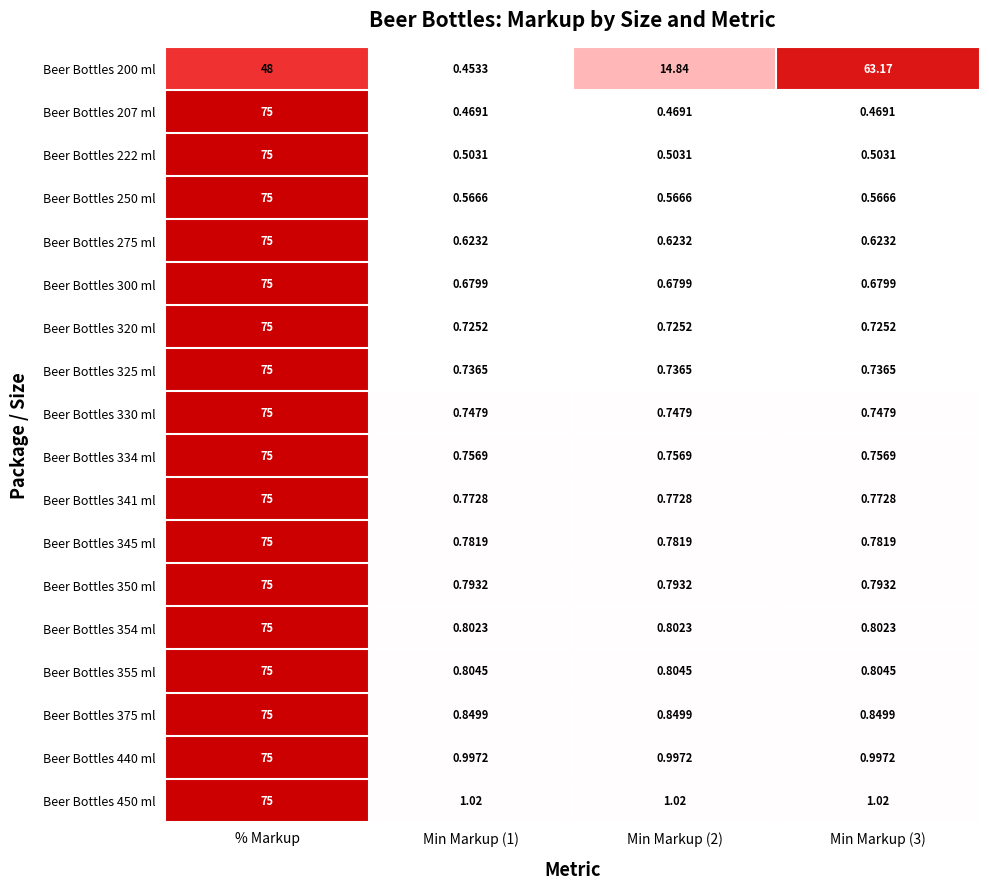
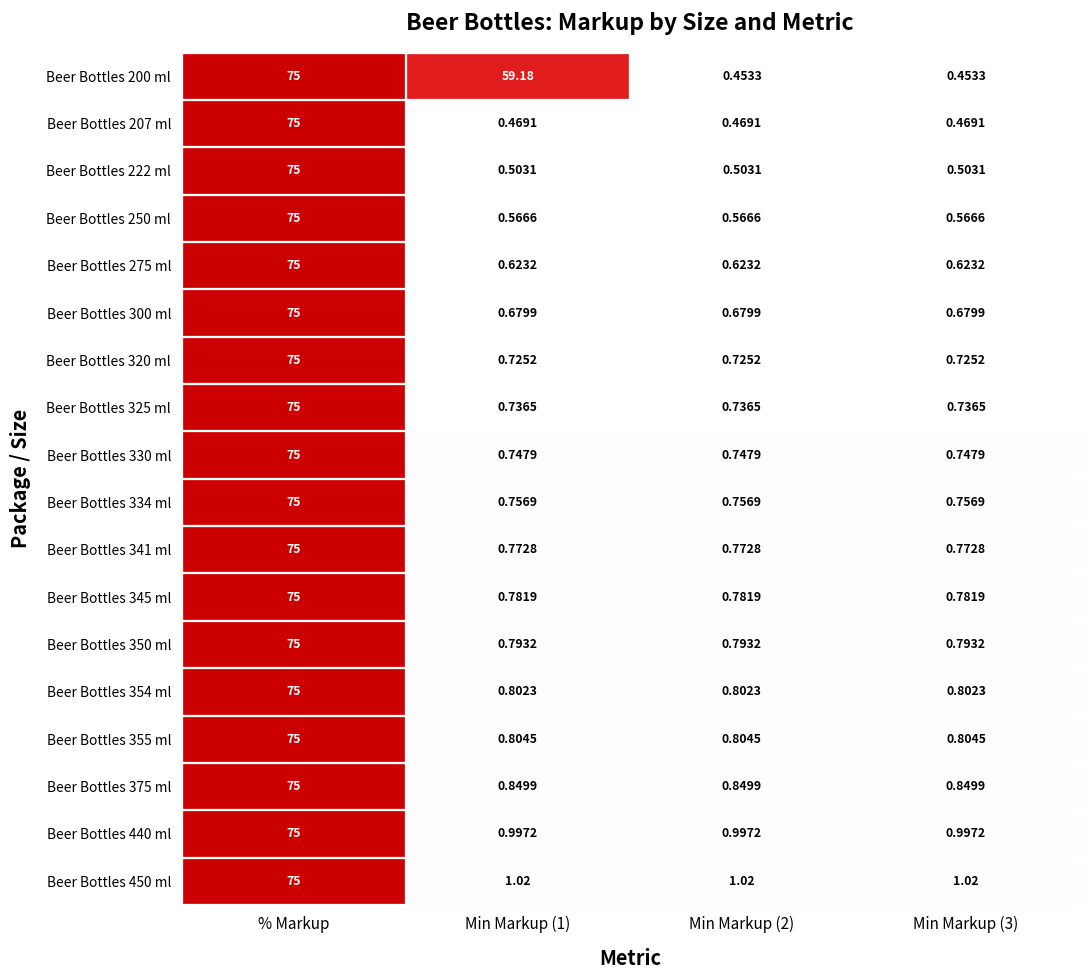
  {
    "Beer Bottles 200 ml": {
-     "% Markup": 48,
-     "Min Markup (1)": 0.4533,
-     "Min Markup (2)": 14.84,
-     "Min Markup (3)": 63.17
+     "% Markup": 75,
+     "Min Markup (1)": 59.18,
+     "Min Markup (2)": 0.4533,
+     "Min Markup (3)": 0.4533
    },
    "Beer Bottles 207 ml": {
      "% Markup": 75,
      "Min Markup (1)": 0.4691,
      "Min Markup (2)": 0.4691,
      "Min Markup (3)": 0.4691
    },
    "Beer Bottles 222 ml": {
      "% Markup": 75,
      "Min Markup (1)": 0.5031,
      "Min Markup (2)": 0.5031,
      "Min Markup (3)": 0.5031
    },
    "Beer Bottles 250 ml": {
      "% Markup": 75,
      "Min Markup (1)": 0.5666,
      "Min Markup (2)": 0.5666,
      "Min Markup (3)": 0.5666
    },
    "Beer Bottles 275 ml": {
      "% Markup": 75,
      "Min Markup (1)": 0.6232,
      "Min Markup (2)": 0.6232,
      "Min Markup (3)": 0.6232
    },
    "Beer Bottles 300 ml": {
      "% Markup": 75,
      "Min Markup (1)": 0.6799,
      "Min Markup (2)": 0.6799,
      "Min Markup (3)": 0.6799
    },
    "Beer Bottles 320 ml": {
      "% Markup": 75,
      "Min Markup (1)": 0.7252,
      "Min Markup (2)": 0.7252,
      "Min Markup (3)": 0.7252
    },
    "Beer Bottles 325 ml": {
      "% Markup": 75,
      "Min Markup (1)": 0.7365,
      "Min Markup (2)": 0.7365,
      "Min Markup (3)": 0.7365
    },
    "Beer Bottles 330 ml": {
      "% Markup": 75,
      "Min Markup (1)": 0.7479,
      "Min Markup (2)": 0.7479,
      "Min Markup (3)": 0.7479
    },
    "Beer Bottles 334 ml": {
      "% Markup": 75,
      "Min Markup (1)": 0.7569,
      "Min Markup (2)": 0.7569,
      "Min Markup (3)": 0.7569
    },
    "Beer Bottles 341 ml": {
      "% Markup": 75,
      "Min Markup (1)": 0.7728,
      "Min Markup (2)": 0.7728,
      "Min Markup (3)": 0.7728
    },
    "Beer Bottles 345 ml": {
      "% Markup": 75,
      "Min Markup (1)": 0.7819,
      "Min Markup (2)": 0.7819,
      "Min Markup (3)": 0.7819
    },
    "Beer Bottles 350 ml": {
      "% Markup": 75,
      "Min Markup (1)": 0.7932,
      "Min Markup (2)": 0.7932,
      "Min Markup (3)": 0.7932
    },
    "Beer Bottles 354 ml": {
      "% Markup": 75,
      "Min Markup (1)": 0.8023,
      "Min Markup (2)": 0.8023,
      "Min Markup (3)": 0.8023
    },
    "Beer Bottles 355 ml": {
      "% Markup": 75,
      "Min Markup (1)": 0.8045,
      "Min Markup (2)": 0.8045,
      "Min Markup (3)": 0.8045
    },
    "Beer Bottles 375 ml": {
      "% Markup": 75,
      "Min Markup (1)": 0.8499,
      "Min Markup (2)": 0.8499,
      "Min Markup (3)": 0.8499
    },
    "Beer Bottles 440 ml": {
      "% Markup": 75,
      "Min Markup (1)": 0.9972,
      "Min Markup (2)": 0.9972,
      "Min Markup (3)": 0.9972
    },
    "Beer Bottles 450 ml": {
      "% Markup": 75,
      "Min Markup (1)": 1.02,
      "Min Markup (2)": 1.02,
      "Min Markup (3)": 1.02
    }
  }
